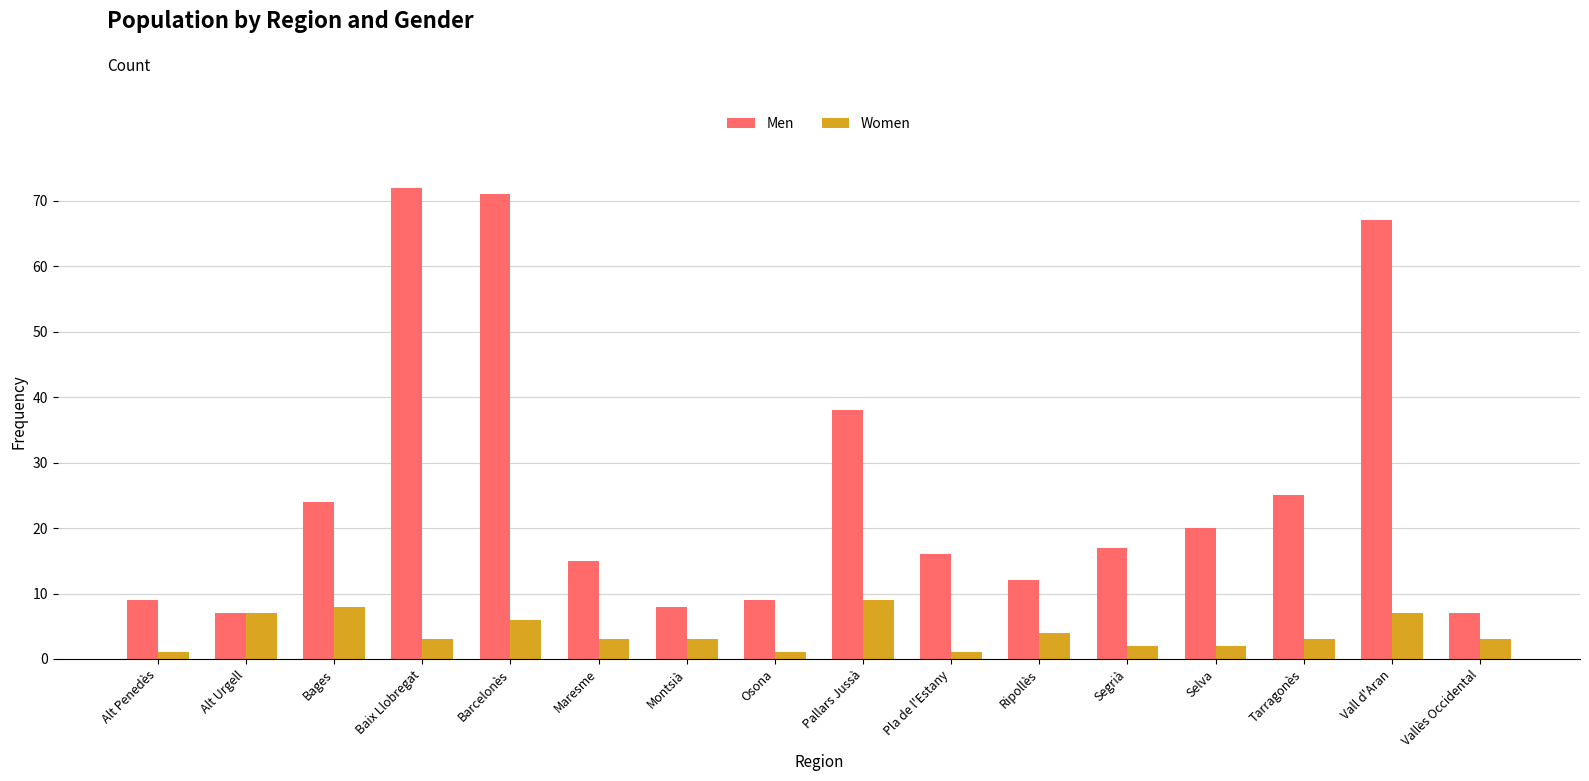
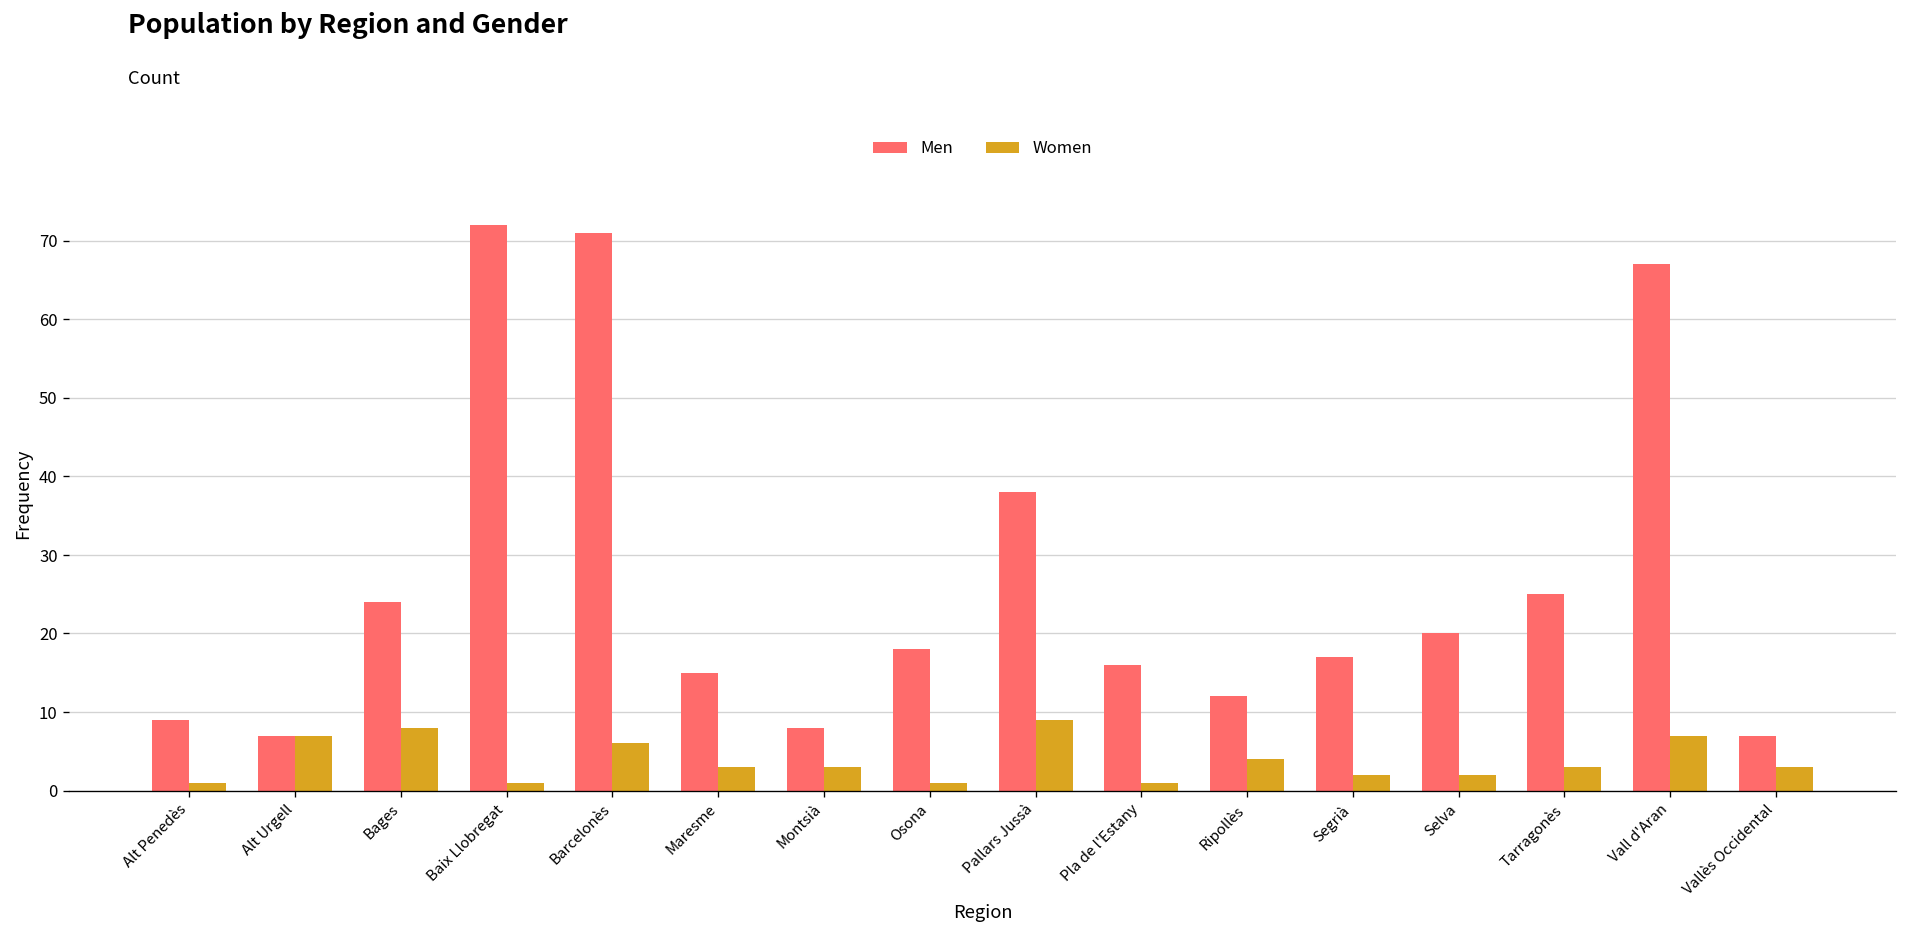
  {
    "Men": {
      "Alt Penedès": 9,
      "Alt Urgell": 7,
      "Bages": 24,
      "Baix Llobregat": 72,
      "Barcelonès": 71,
      "Maresme": 15,
      "Montsià": 8,
-     "Osona": 9,
+     "Osona": 18,
      "Pallars Jussà": 38,
      "Pla de l'Estany": 16,
      "Ripollès": 12,
      "Segrià": 17,
      "Selva": 20,
      "Tarragonès": 25,
      "Vall d'Aran": 67,
      "Vallès Occidental": 7
    },
    "Women": {
      "Alt Penedès": 1,
      "Alt Urgell": 7,
      "Bages": 8,
-     "Baix Llobregat": 3,
+     "Baix Llobregat": 1,
      "Barcelonès": 6,
      "Maresme": 3,
      "Montsià": 3,
      "Osona": 1,
      "Pallars Jussà": 9,
      "Pla de l'Estany": 1,
      "Ripollès": 4,
      "Segrià": 2,
      "Selva": 2,
      "Tarragonès": 3,
      "Vall d'Aran": 7,
      "Vallès Occidental": 3
    }
  }
